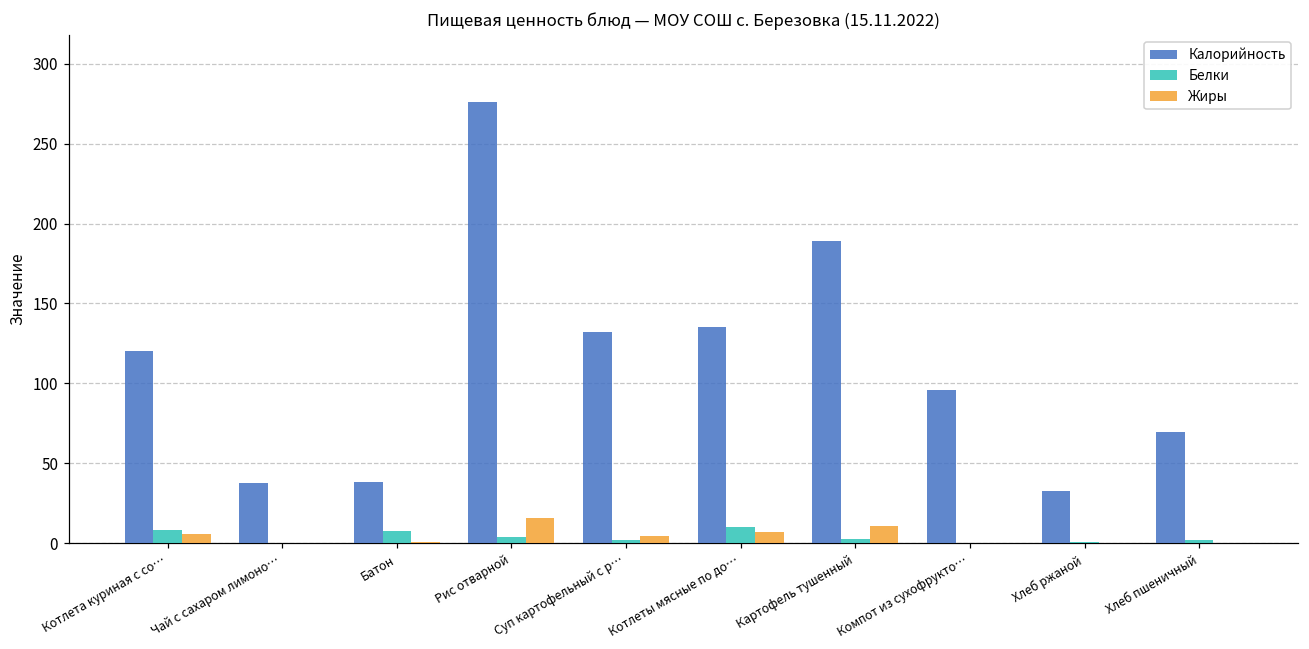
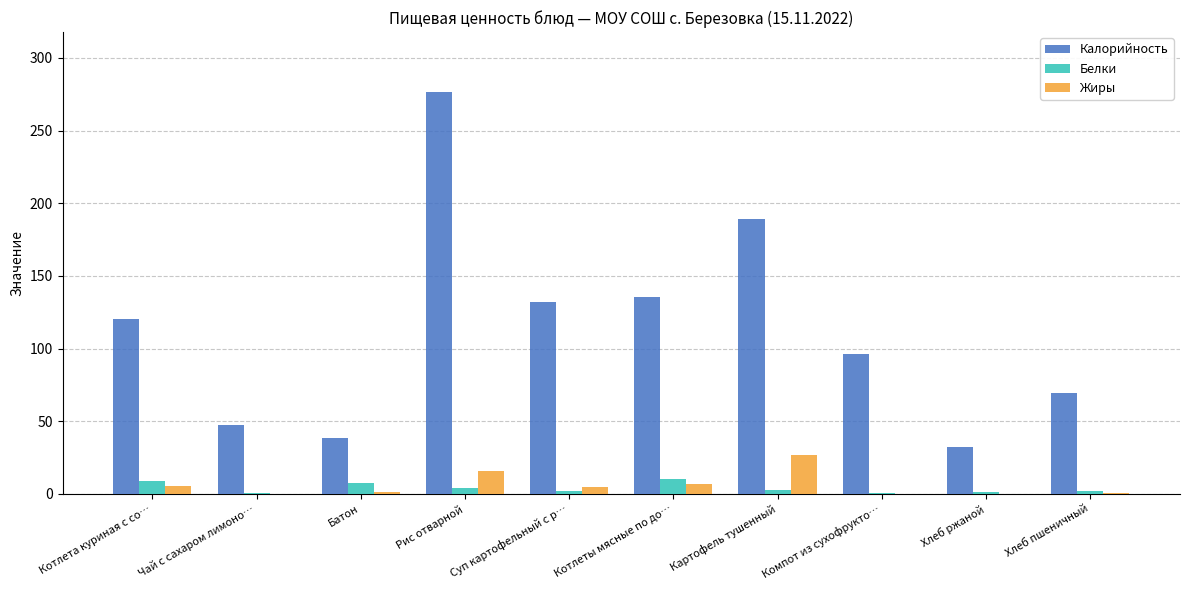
  {
    "Калорийность": {
      "Котлета куриная с со…": 121,
-     "Чай с сахаром лимоно…": 38,
+     "Чай с сахаром лимоно…": 48,
      "Батон": 39,
      "Рис отварной": 276,
      "Суп картофельный с р…": 132,
      "Котлеты мясные по до…": 135,
      "Картофель тушенный": 189,
      "Компот из сухофрукто…": 96,
      "Хлеб ржаной": 33,
      "Хлеб пшеничный": 69
    },
    "Белки": {
      "Котлета куриная с со…": 9,
      "Батон": 7,
      "Рис отварной": 4,
      "Суп картофельный с р…": 2,
      "Котлеты мясные по до…": 10,
      "Картофель тушенный": 3,
      "Хлеб пшеничный": 2
    },
    "Жиры": {
      "Котлета куриная с со…": 5,
      "Рис отварной": 16,
      "Суп картофельный с р…": 5,
      "Котлеты мясные по до…": 7,
-     "Картофель тушенный": 11
+     "Картофель тушенный": 26
    }
  }
